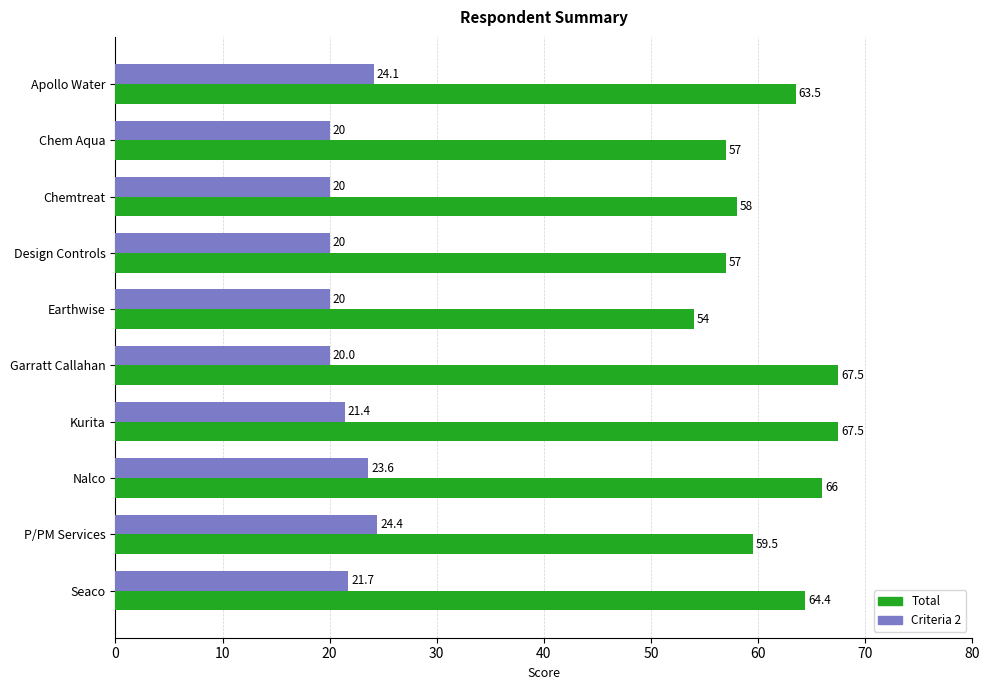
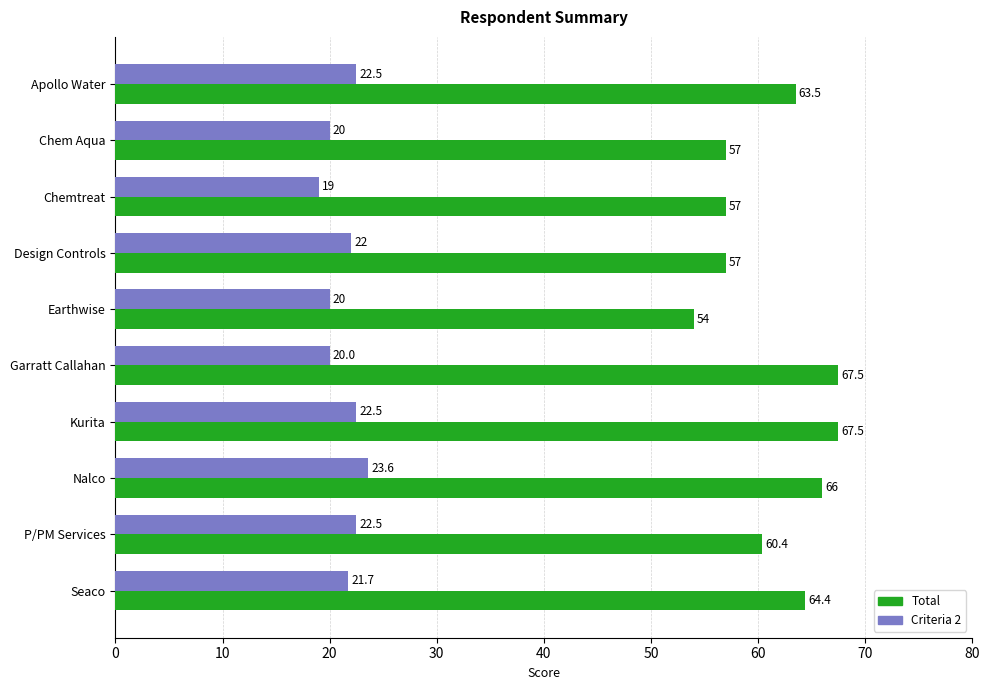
  {
    "Total": {
      "Apollo Water": 63.5,
      "Chem Aqua": 57,
-     "Chemtreat": 58,
+     "Chemtreat": 57,
      "Design Controls": 57,
      "Earthwise": 54,
      "Garratt Callahan": 67.5,
      "Kurita": 67.5,
      "Nalco": 66,
-     "P/PM Services": 59.5,
+     "P/PM Services": 60.4,
      "Seaco": 64.4
    },
    "Criteria 2": {
-     "Apollo Water": 24.1,
+     "Apollo Water": 22.5,
      "Chem Aqua": 20,
-     "Chemtreat": 20,
-     "Design Controls": 20,
+     "Chemtreat": 19,
+     "Design Controls": 22,
      "Earthwise": 20,
      "Garratt Callahan": 20.0,
-     "Kurita": 21.4,
+     "Kurita": 22.5,
      "Nalco": 23.6,
-     "P/PM Services": 24.4,
+     "P/PM Services": 22.5,
      "Seaco": 21.7
    }
  }
